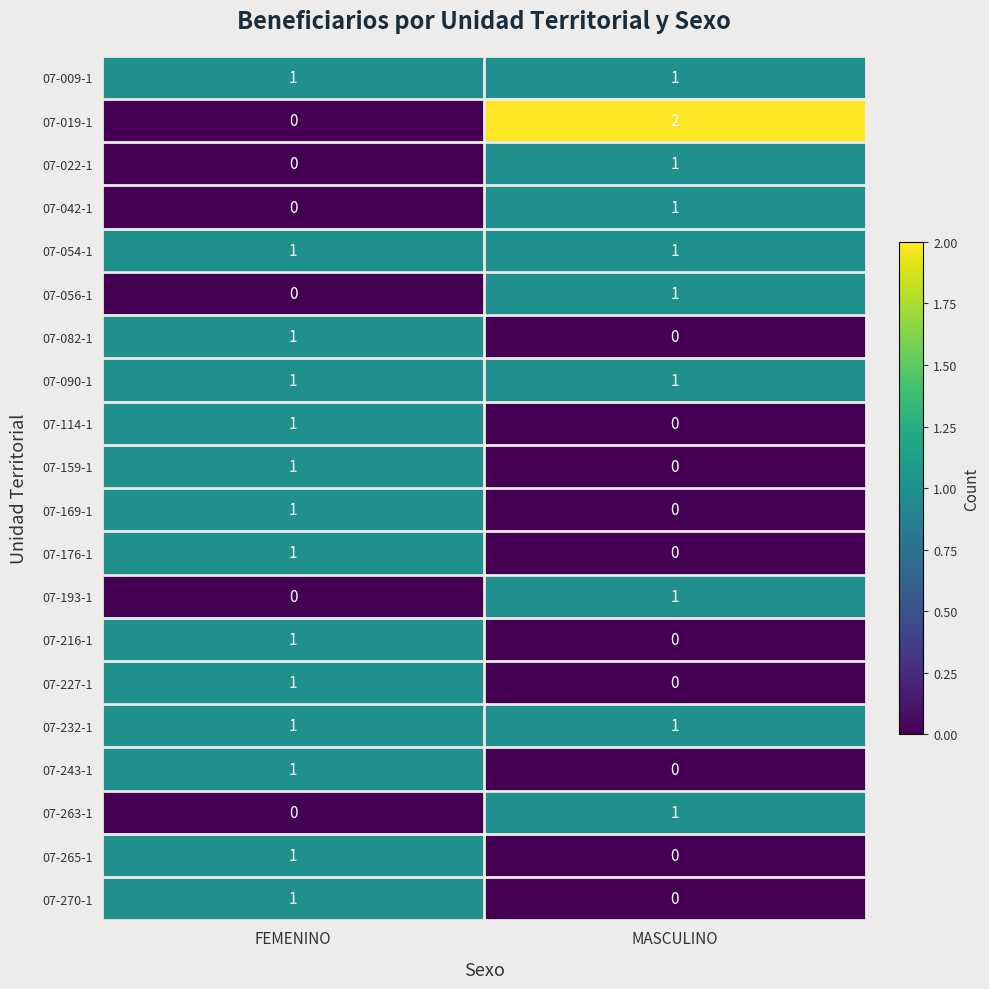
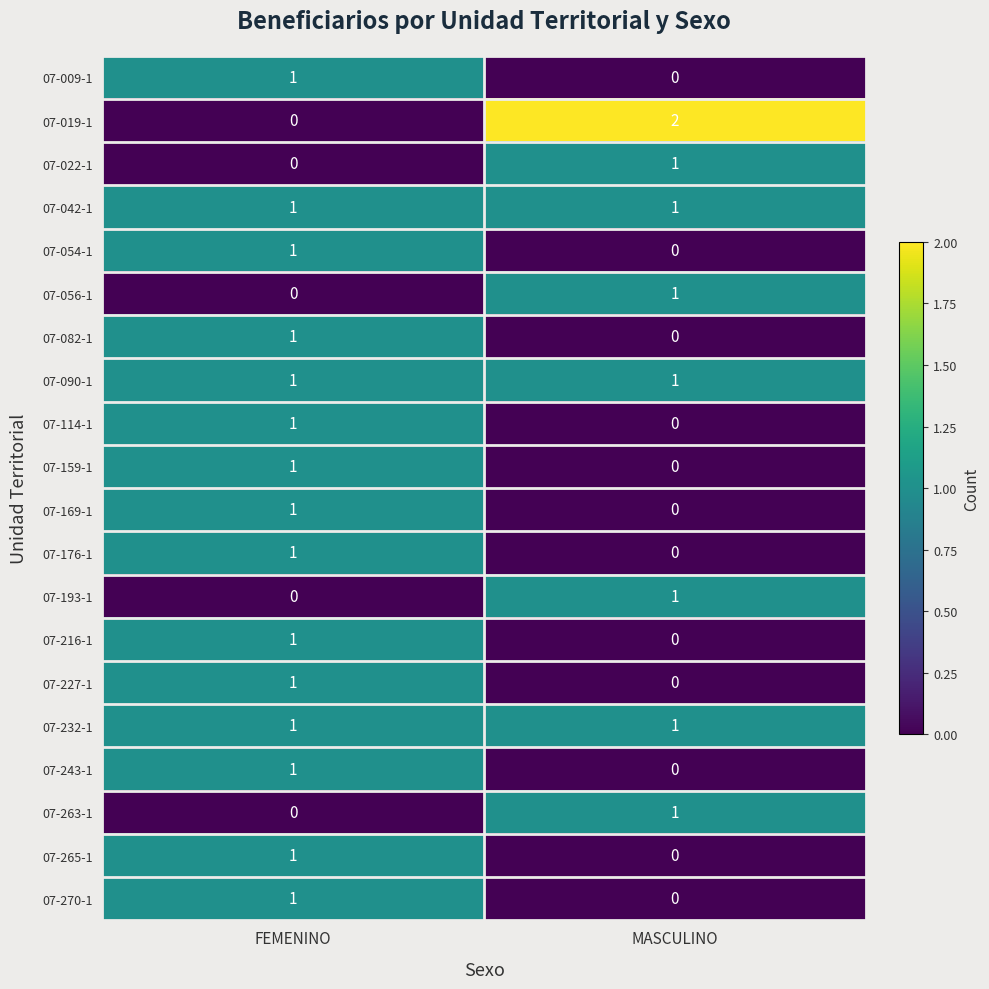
  {
    "07-009-1": {
      "FEMENINO": 1,
-     "MASCULINO": 1
+     "MASCULINO": 0
    },
    "07-019-1": {
      "FEMENINO": 0,
      "MASCULINO": 2
    },
    "07-022-1": {
      "FEMENINO": 0,
      "MASCULINO": 1
    },
    "07-042-1": {
-     "FEMENINO": 0,
+     "FEMENINO": 1,
      "MASCULINO": 1
    },
    "07-054-1": {
      "FEMENINO": 1,
-     "MASCULINO": 1
+     "MASCULINO": 0
    },
    "07-056-1": {
      "FEMENINO": 0,
      "MASCULINO": 1
    },
    "07-082-1": {
      "FEMENINO": 1,
      "MASCULINO": 0
    },
    "07-090-1": {
      "FEMENINO": 1,
      "MASCULINO": 1
    },
    "07-114-1": {
      "FEMENINO": 1,
      "MASCULINO": 0
    },
    "07-159-1": {
      "FEMENINO": 1,
      "MASCULINO": 0
    },
    "07-169-1": {
      "FEMENINO": 1,
      "MASCULINO": 0
    },
    "07-176-1": {
      "FEMENINO": 1,
      "MASCULINO": 0
    },
    "07-193-1": {
      "FEMENINO": 0,
      "MASCULINO": 1
    },
    "07-216-1": {
      "FEMENINO": 1,
      "MASCULINO": 0
    },
    "07-227-1": {
      "FEMENINO": 1,
      "MASCULINO": 0
    },
    "07-232-1": {
      "FEMENINO": 1,
      "MASCULINO": 1
    },
    "07-243-1": {
      "FEMENINO": 1,
      "MASCULINO": 0
    },
    "07-263-1": {
      "FEMENINO": 0,
      "MASCULINO": 1
    },
    "07-265-1": {
      "FEMENINO": 1,
      "MASCULINO": 0
    },
    "07-270-1": {
      "FEMENINO": 1,
      "MASCULINO": 0
    }
  }
